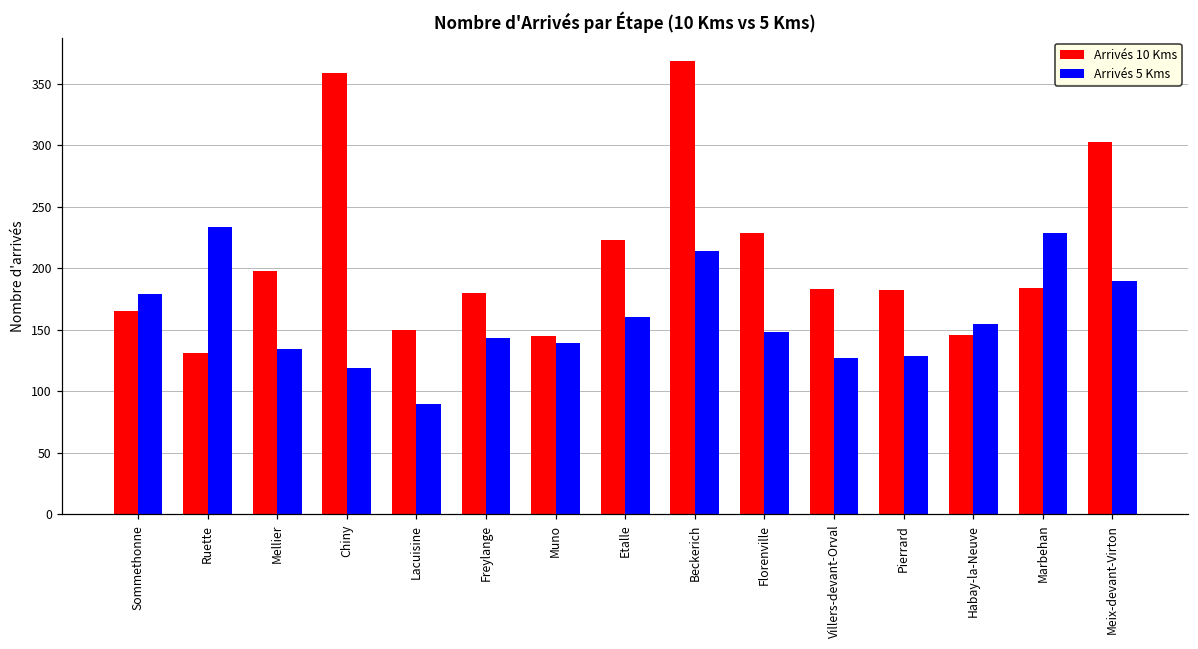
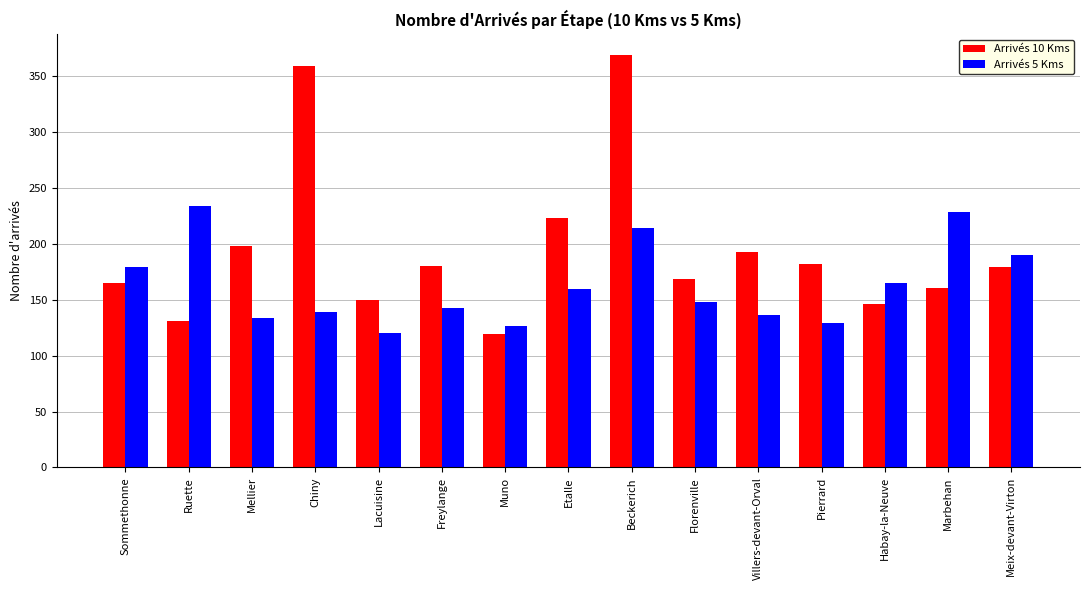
  {
    "Arrivés 10 Kms": {
      "Sommethonne": 165,
      "Ruette": 131,
      "Mellier": 198,
      "Chiny": 359,
      "Lacuisine": 150,
      "Freylange": 180,
-     "Muno": 145,
+     "Muno": 119,
      "Etalle": 223,
      "Beckerich": 369,
-     "Florenville": 229,
-     "Villers-devant-Orval": 183,
+     "Florenville": 169,
+     "Villers-devant-Orval": 193,
      "Pierrard": 182,
      "Habay-la-Neuve": 146,
-     "Marbehan": 184,
-     "Meix-devant-Virton": 303
+     "Marbehan": 161,
+     "Meix-devant-Virton": 179
    },
    "Arrivés 5 Kms": {
      "Sommethonne": 179,
      "Ruette": 234,
      "Mellier": 134,
-     "Chiny": 119,
-     "Lacuisine": 90,
+     "Chiny": 139,
+     "Lacuisine": 120,
      "Freylange": 143,
-     "Muno": 139,
+     "Muno": 127,
      "Etalle": 160,
      "Beckerich": 214,
      "Florenville": 148,
-     "Villers-devant-Orval": 127,
+     "Villers-devant-Orval": 136,
      "Pierrard": 129,
-     "Habay-la-Neuve": 155,
+     "Habay-la-Neuve": 165,
      "Marbehan": 229,
      "Meix-devant-Virton": 190
    }
  }
